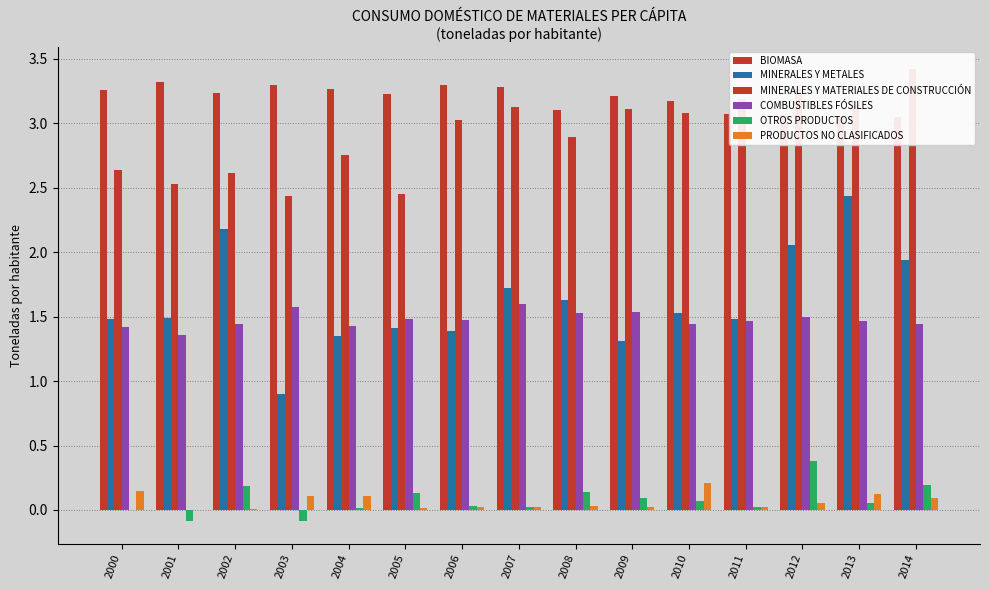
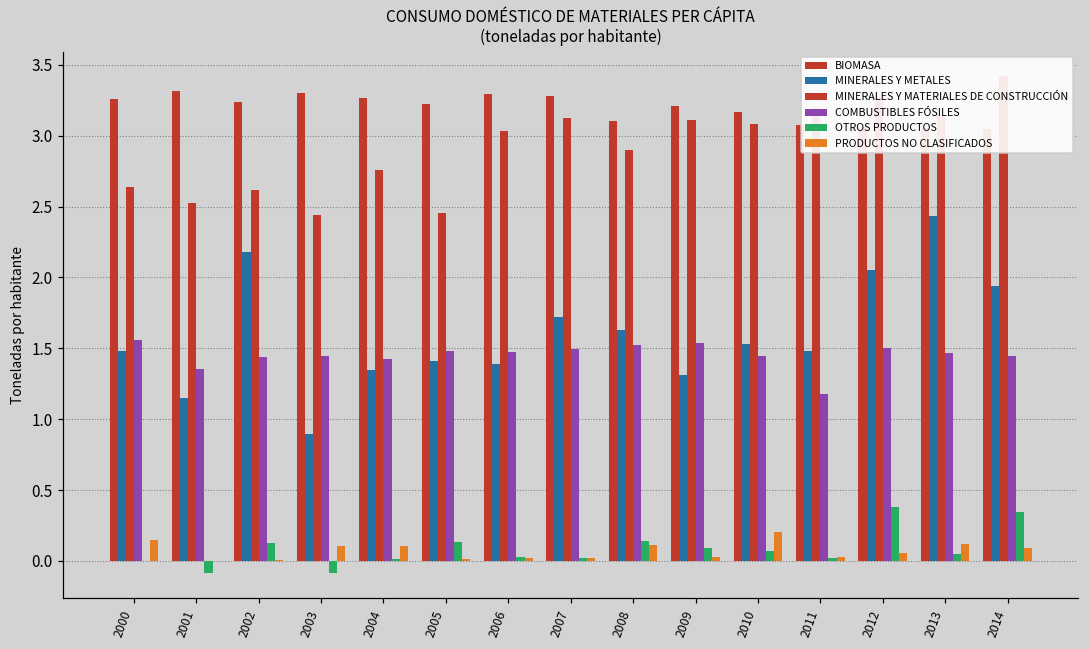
  {
    "MINERALES Y METALES": {
      "2000": 1.48,
-     "2001": 1.49,
+     "2001": 1.15,
      "2002": 2.18,
      "2003": 0.90,
      "2004": 1.35,
      "2005": 1.41,
      "2006": 1.39,
      "2007": 1.72,
      "2008": 1.63,
      "2009": 1.31,
      "2010": 1.53,
      "2011": 1.48,
      "2012": 2.05,
      "2013": 2.43,
      "2014": 1.94
    },
    "COMBUSTIBLES FÓSILES": {
-     "2000": 1.42,
+     "2000": 1.56,
      "2001": 1.36,
      "2002": 1.44,
-     "2003": 1.57,
+     "2003": 1.44,
      "2004": 1.42,
      "2005": 1.48,
      "2006": 1.48,
-     "2007": 1.60,
+     "2007": 1.49,
      "2008": 1.53,
      "2009": 1.54,
      "2010": 1.44,
-     "2011": 1.46,
+     "2011": 1.17,
      "2012": 1.50,
      "2013": 1.47,
      "2014": 1.44
    },
    "OTROS PRODUCTOS": {
      "2001": -0.08,
-     "2002": 0.19,
+     "2002": 0.13,
      "2003": -0.09,
      "2005": 0.13,
      "2006": 0.03,
      "2007": 0.02,
      "2008": 0.14,
      "2009": 0.09,
      "2010": 0.07,
      "2011": 0.02,
      "2012": 0.38,
      "2013": 0.05,
-     "2014": 0.19
+     "2014": 0.34
    },
    "PRODUCTOS NO CLASIFICADOS": {
      "2000": 0.15,
      "2003": 0.11,
      "2004": 0.11,
      "2006": 0.02,
      "2007": 0.02,
-     "2008": 0.03,
+     "2008": 0.11,
      "2009": 0.03,
      "2010": 0.21,
      "2011": 0.03,
      "2012": 0.06,
      "2013": 0.12,
      "2014": 0.09
    }
  }
